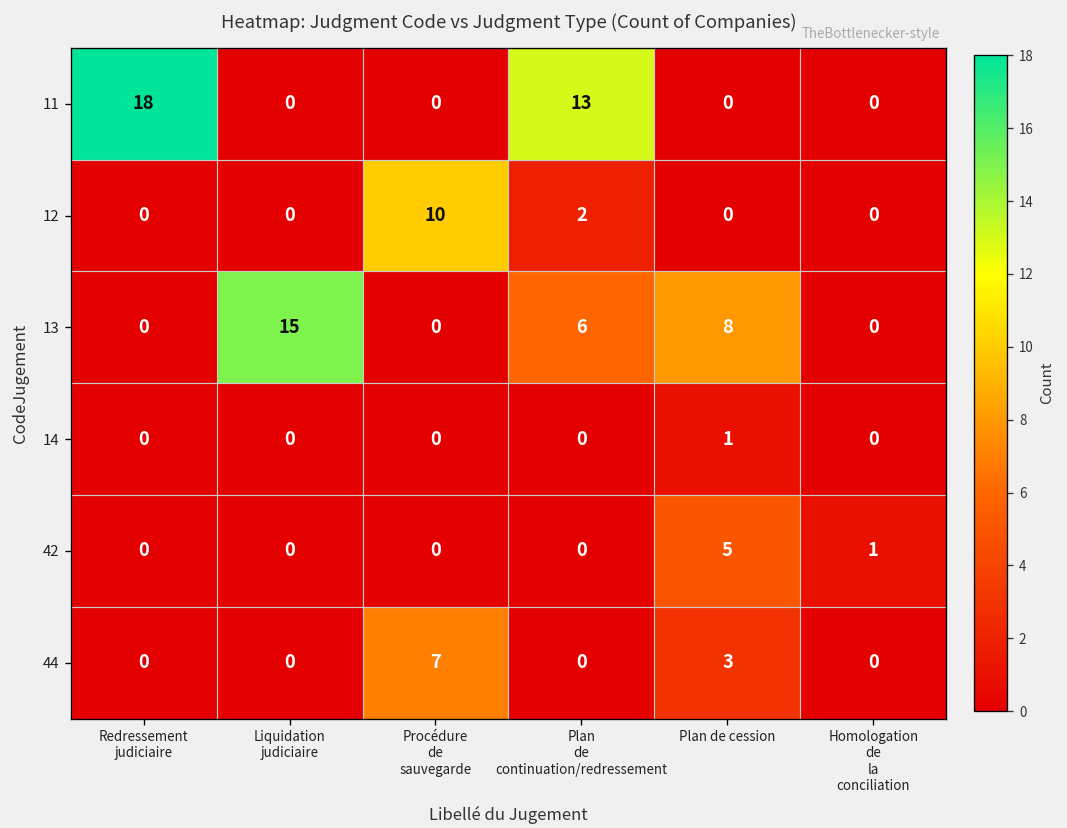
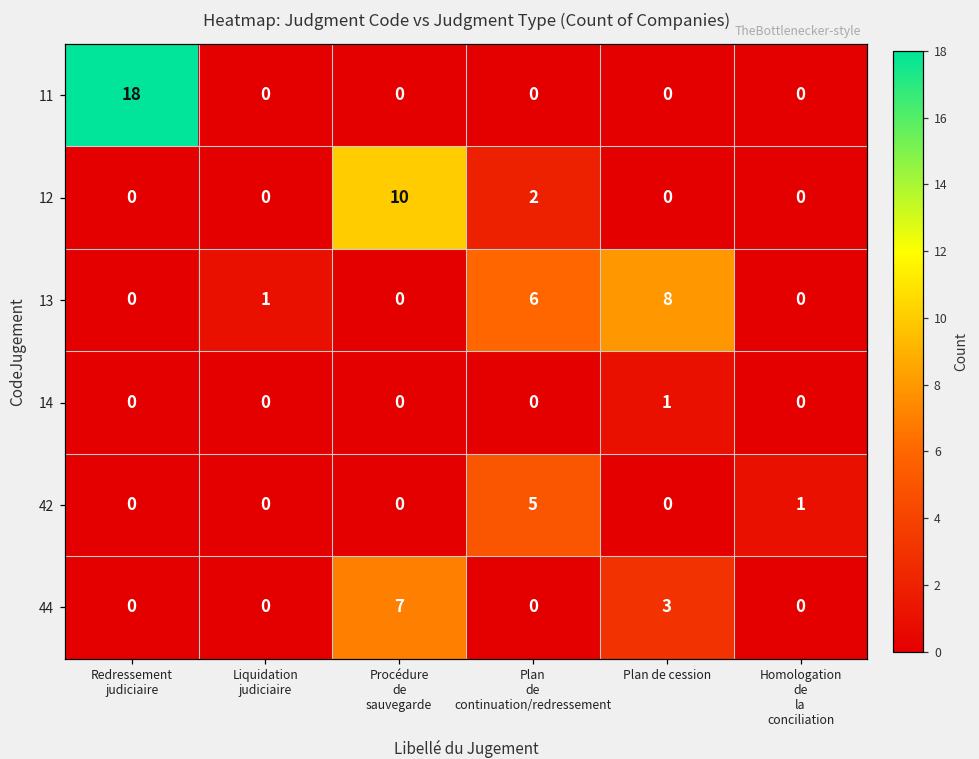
  {
    "11": {
      "Redressement judiciaire": 18,
      "Liquidation judiciaire": 0,
      "Procédure de sauvegarde": 0,
-     "Plan de continuation/redressement": 13,
+     "Plan de continuation/redressement": 0,
      "Plan de cession": 0,
      "Homologation de la conciliation": 0
    },
    "12": {
      "Redressement judiciaire": 0,
      "Liquidation judiciaire": 0,
      "Procédure de sauvegarde": 10,
      "Plan de continuation/redressement": 2,
      "Plan de cession": 0,
      "Homologation de la conciliation": 0
    },
    "13": {
      "Redressement judiciaire": 0,
-     "Liquidation judiciaire": 15,
+     "Liquidation judiciaire": 1,
      "Procédure de sauvegarde": 0,
      "Plan de continuation/redressement": 6,
      "Plan de cession": 8,
      "Homologation de la conciliation": 0
    },
    "14": {
      "Redressement judiciaire": 0,
      "Liquidation judiciaire": 0,
      "Procédure de sauvegarde": 0,
      "Plan de continuation/redressement": 0,
      "Plan de cession": 1,
      "Homologation de la conciliation": 0
    },
    "42": {
      "Redressement judiciaire": 0,
      "Liquidation judiciaire": 0,
      "Procédure de sauvegarde": 0,
-     "Plan de continuation/redressement": 0,
-     "Plan de cession": 5,
+     "Plan de continuation/redressement": 5,
+     "Plan de cession": 0,
      "Homologation de la conciliation": 1
    },
    "44": {
      "Redressement judiciaire": 0,
      "Liquidation judiciaire": 0,
      "Procédure de sauvegarde": 7,
      "Plan de continuation/redressement": 0,
      "Plan de cession": 3,
      "Homologation de la conciliation": 0
    }
  }
